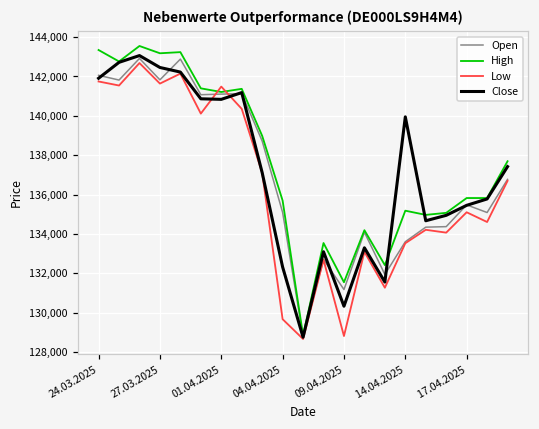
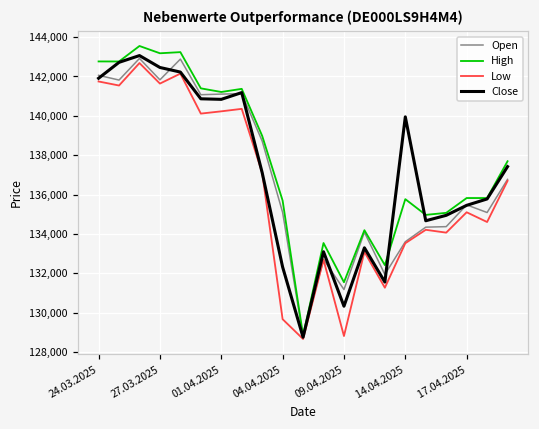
  {
    "Open": {
      "24.03.2025": "142,100",
      "27.03.2025": "141,800",
      "04.04.2025": "135,100",
      "09.04.2025": "131,200"
    },
    "High": {
-     "24.03.2025": "143,300",
+     "24.03.2025": "142,800",
      "27.03.2025": "143,200",
      "04.04.2025": "135,700",
      "09.04.2025": "131,500",
-     "14.04.2025": "135,200",
+     "14.04.2025": "135,800",
      "17.04.2025": "135,800"
    },
    "Low": {
      "24.03.2025": "141,700",
      "27.03.2025": "141,600",
-     "01.04.2025": "141,500",
+     "01.04.2025": "140,200",
      "04.04.2025": "129,700",
      "09.04.2025": "128,800",
      "17.04.2025": "135,100"
    },
    "Close": {
      "24.03.2025": "141,900",
      "27.03.2025": "142,500",
      "01.04.2025": "140,800",
      "04.04.2025": "132,300",
      "09.04.2025": "130,300",
      "14.04.2025": "139,900"
    }
  }
